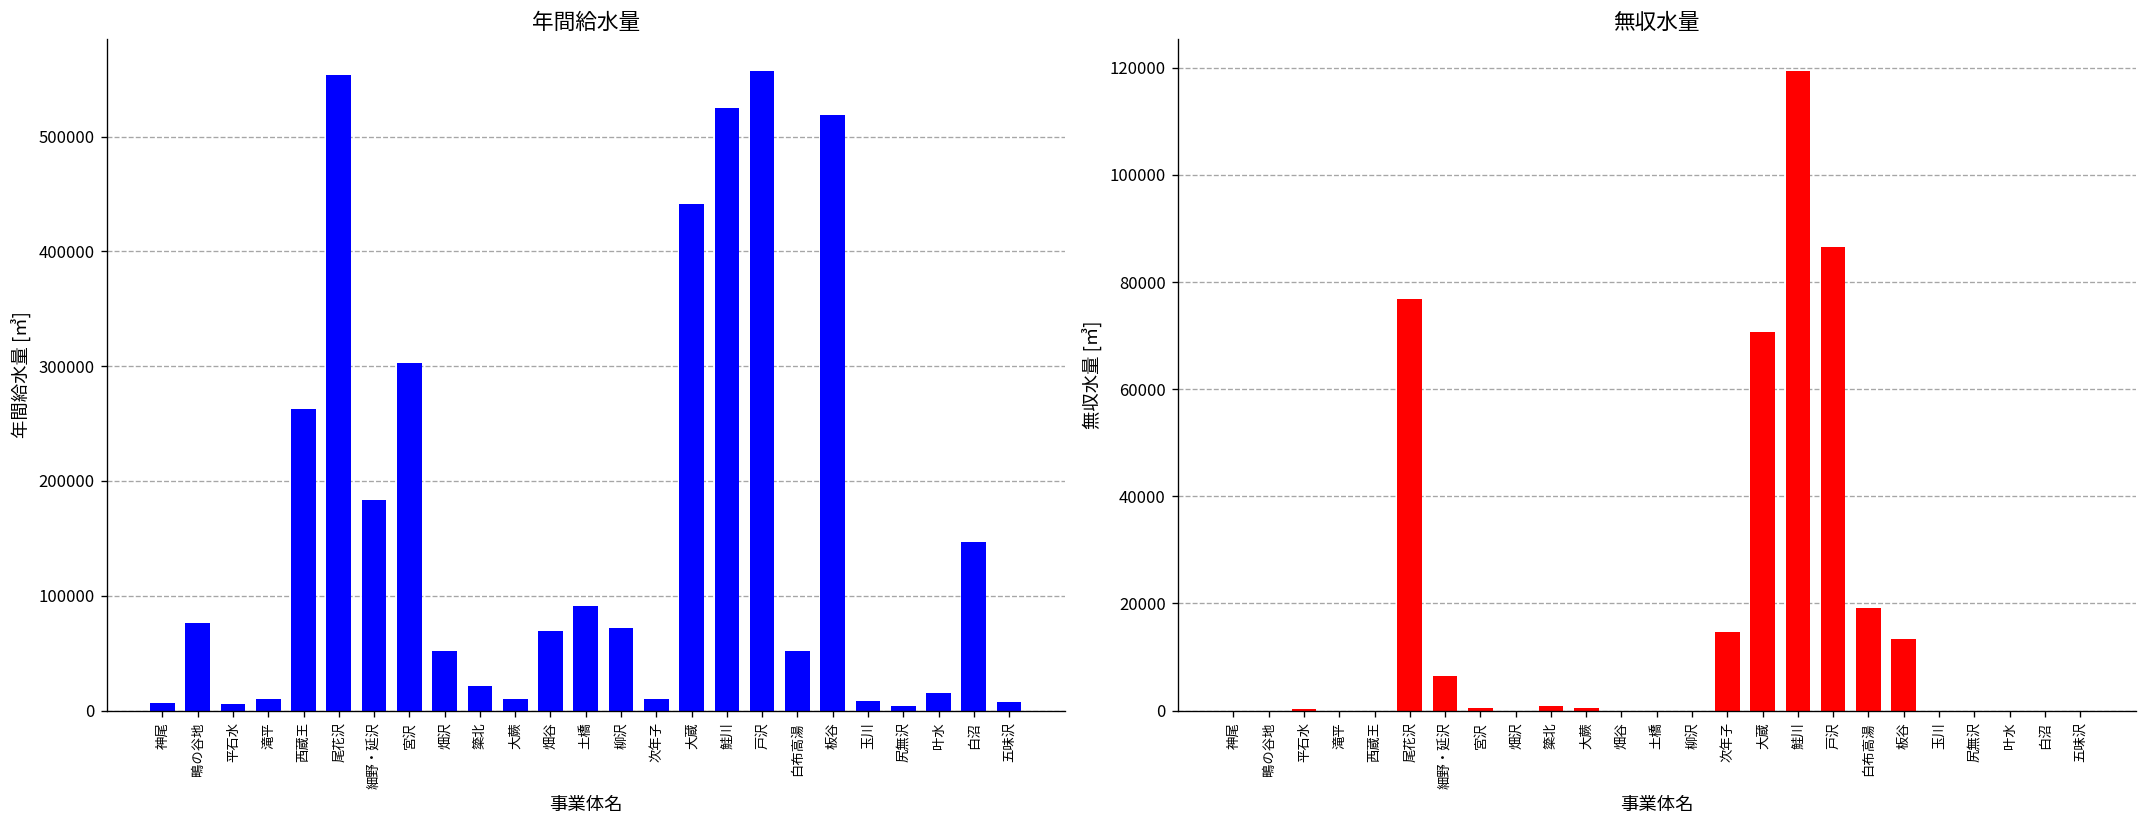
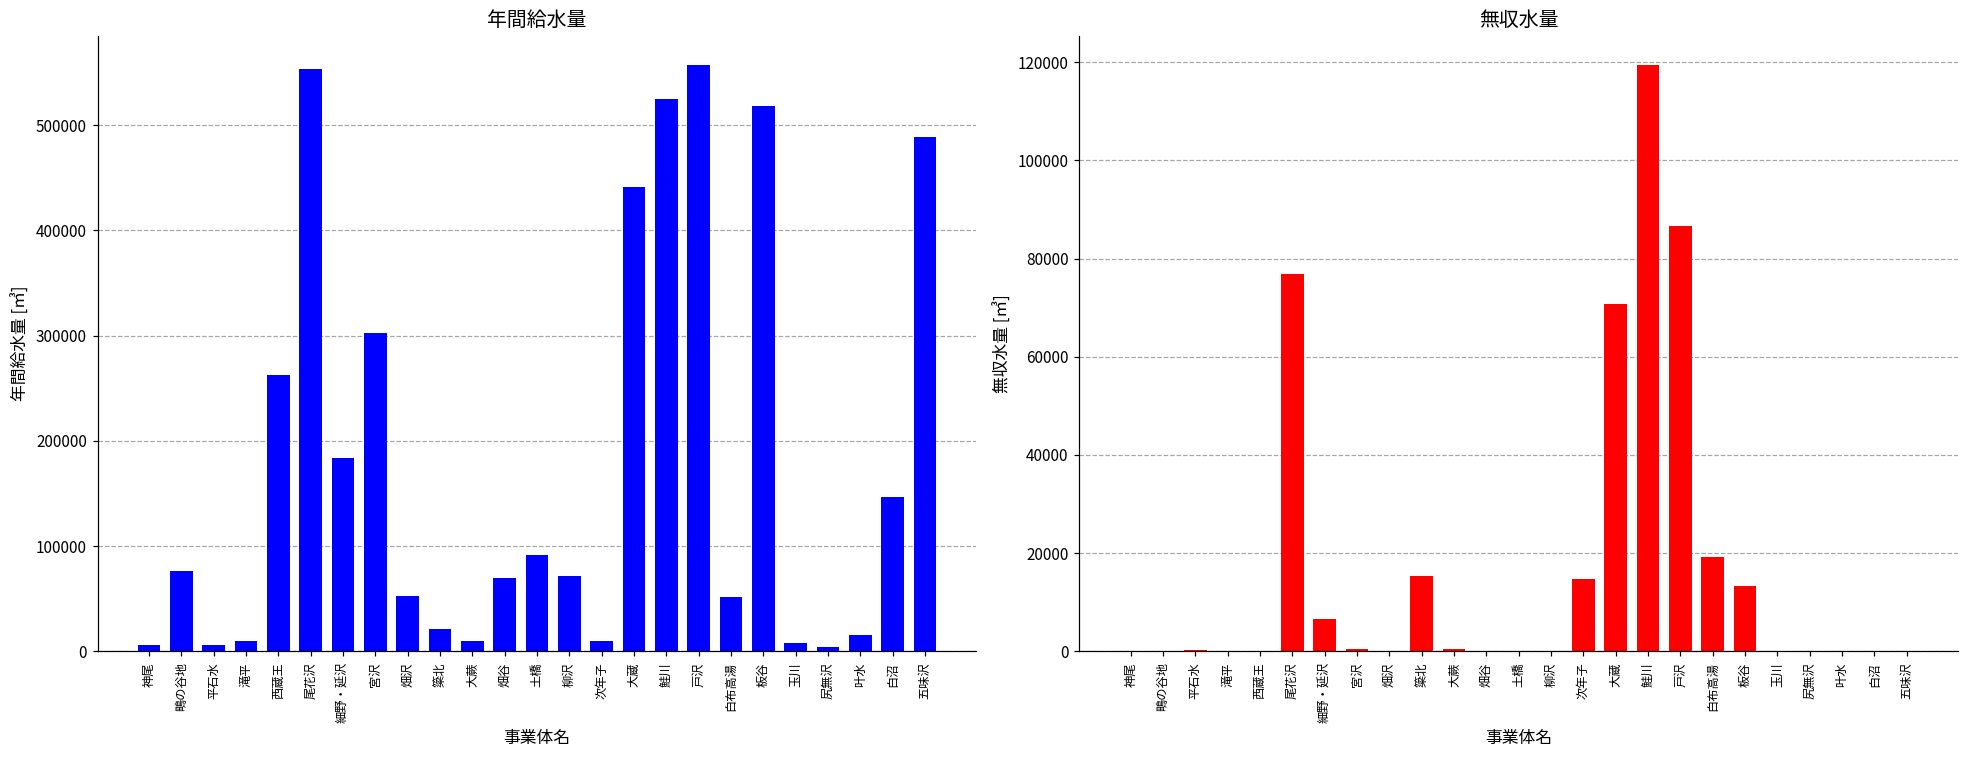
  {
    "年間給水量": {
      "神尾": 10000,
      "鴫の谷地": 80000,
      "平石水": 10000,
      "滝平": 10000,
      "西蔵王": 260000,
      "尾花沢": 550000,
      "細野・延沢": 180000,
      "宮沢": 300000,
      "畑沢": 50000,
      "簗北": 20000,
      "大蕨": 10000,
      "畑谷": 70000,
      "土橋": 90000,
      "柳沢": 70000,
      "次年子": 10000,
      "大蔵": 440000,
      "鮭川": 530000,
      "戸沢": 560000,
      "白布高湯": 50000,
      "板谷": 520000,
      "玉川": 10000,
      "尻無沢": 0,
      "叶水": 20000,
      "白沼": 150000,
-     "五味沢": 10000
+     "五味沢": 490000
    },
    "無収水量": {
      "神尾": 0,
      "鴫の谷地": 0,
      "滝平": 0,
      "西蔵王": 0,
      "尾花沢": 77000,
      "細野・延沢": 7000,
      "畑沢": 0,
-     "簗北": 1000,
+     "簗北": 15000,
      "畑谷": 0,
      "土橋": 0,
      "柳沢": 0,
      "次年子": 15000,
      "大蔵": 71000,
      "鮭川": 119000,
      "戸沢": 87000,
      "白布高湯": 19000,
      "板谷": 13000,
      "玉川": 0,
      "尻無沢": 0,
      "叶水": 0,
      "白沼": 0,
      "五味沢": 0
    }
  }
